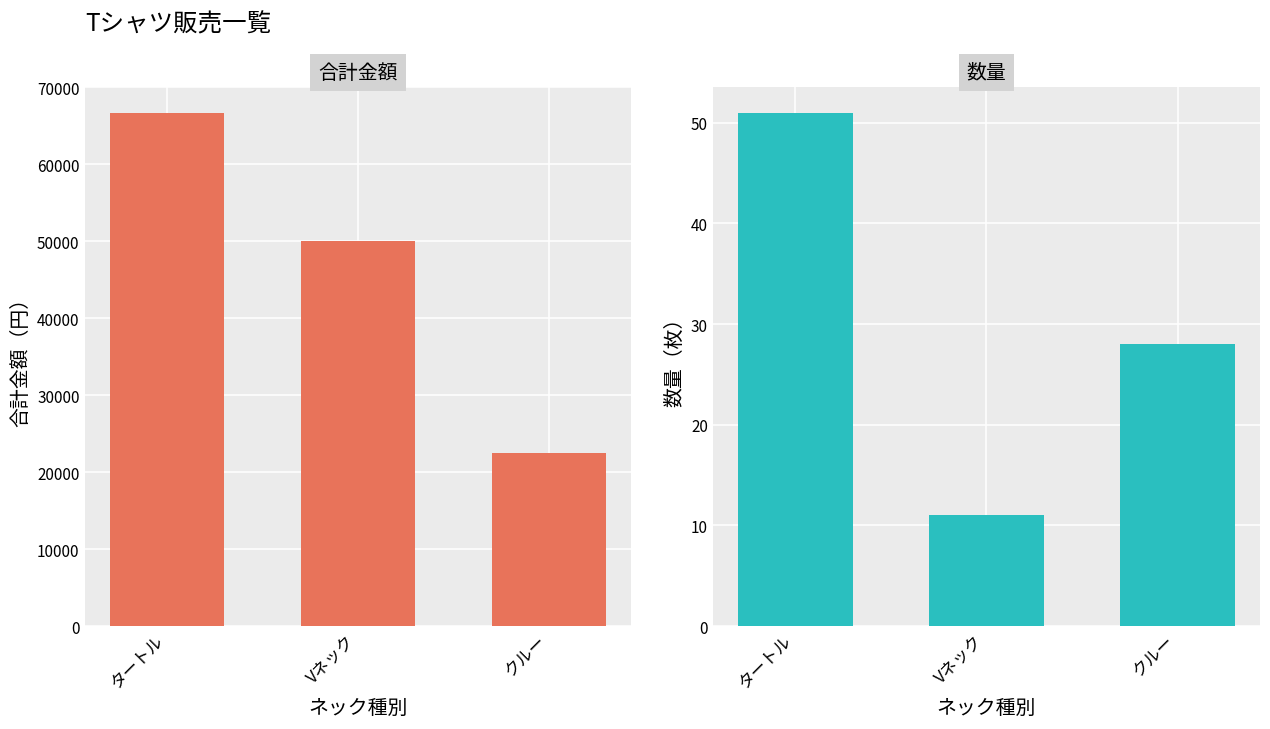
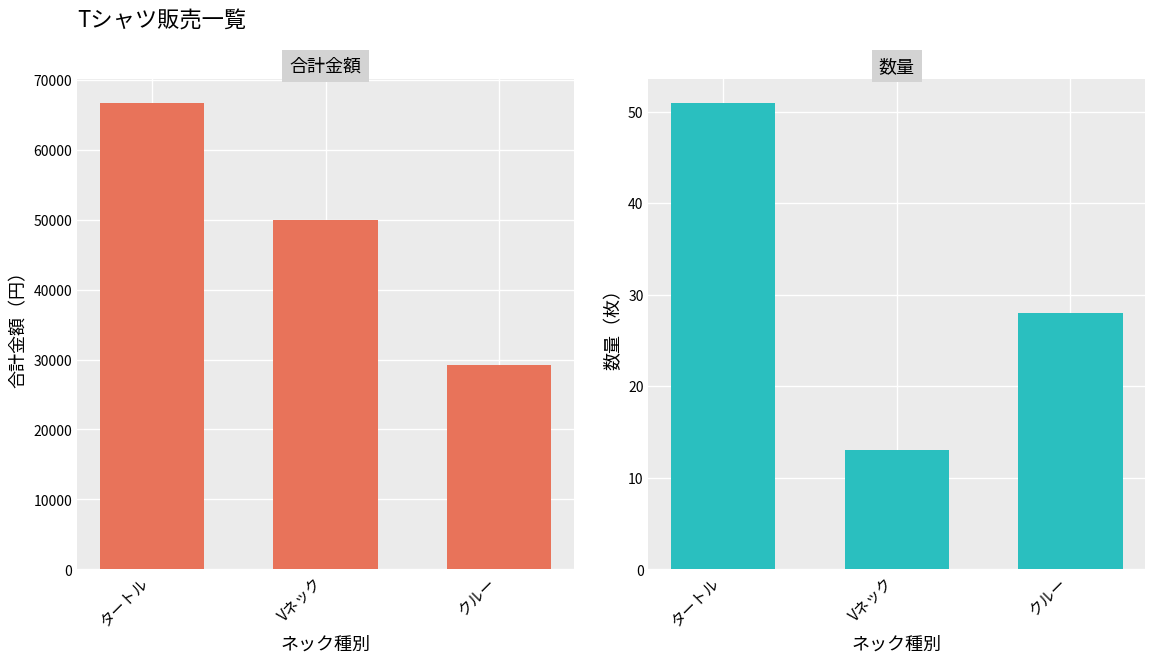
  {
    "合計金額": {
      "タートル": 67000,
      "Vネック": 50000,
-     "クルー": 23000
+     "クルー": 29000
    },
    "数量": {
      "タートル": 51,
-     "Vネック": 11,
+     "Vネック": 13,
      "クルー": 28
    }
  }
